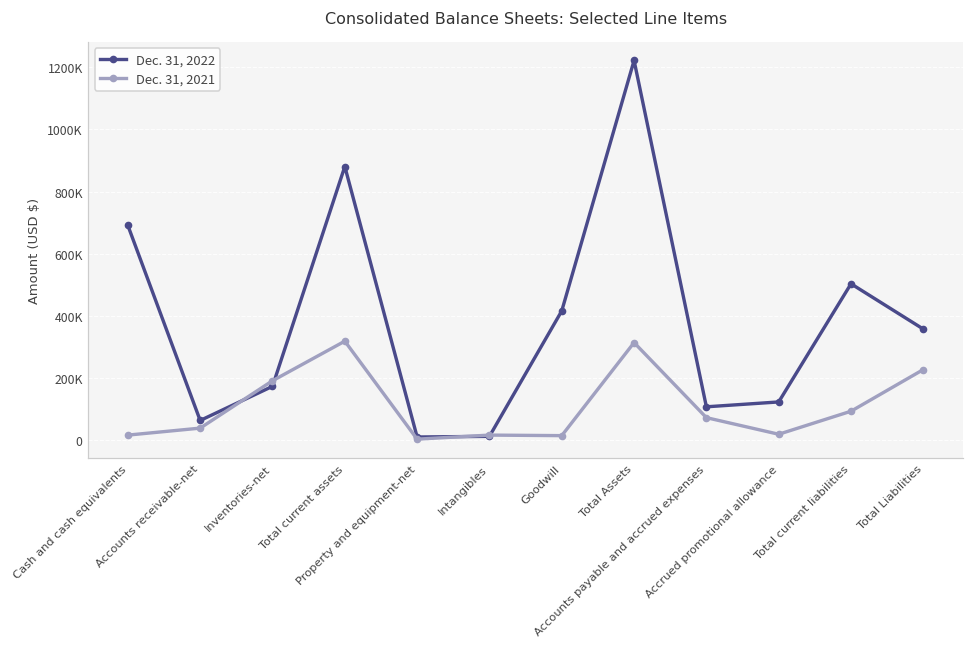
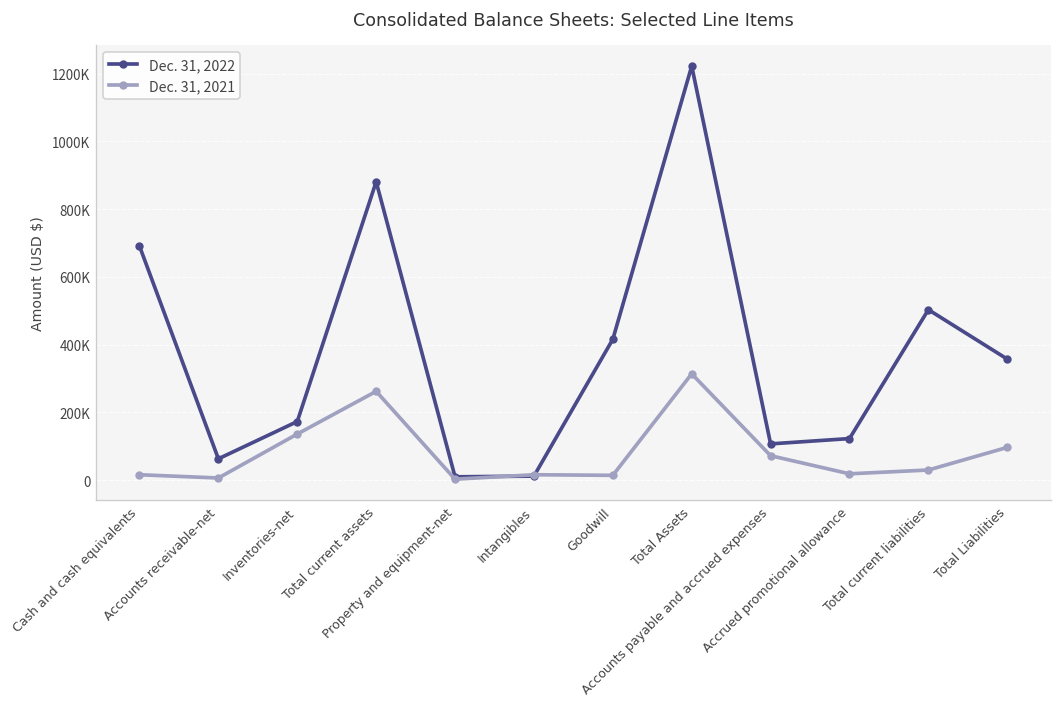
  {
    "Dec. 31, 2022": {
      "Cash and cash equivalents": 690000,
      "Accounts receivable-net": 60000,
      "Inventories-net": 170000,
      "Total current assets": 880000,
      "Goodwill": 420000,
      "Total Assets": 1220000,
      "Accounts payable and accrued expenses": 110000,
      "Accrued promotional allowance": 120000,
      "Total current liabilities": 500000,
      "Total Liabilities": 360000
    },
    "Dec. 31, 2021": {
      "Cash and cash equivalents": 20000,
-     "Accounts receivable-net": 40000,
-     "Inventories-net": 190000,
-     "Total current assets": 320000,
+     "Accounts receivable-net": 10000,
+     "Inventories-net": 140000,
+     "Total current assets": 260000,
      "Goodwill": 10000,
      "Total Assets": 310000,
      "Accounts payable and accrued expenses": 70000,
      "Accrued promotional allowance": 20000,
-     "Total current liabilities": 90000,
-     "Total Liabilities": 230000
+     "Total current liabilities": 30000,
+     "Total Liabilities": 100000
    }
  }
